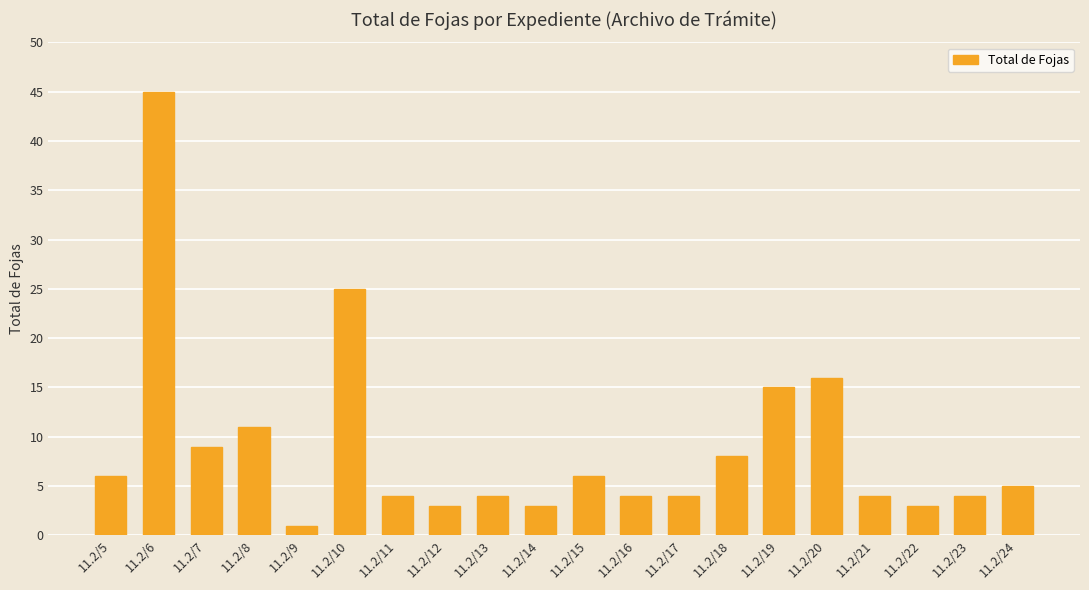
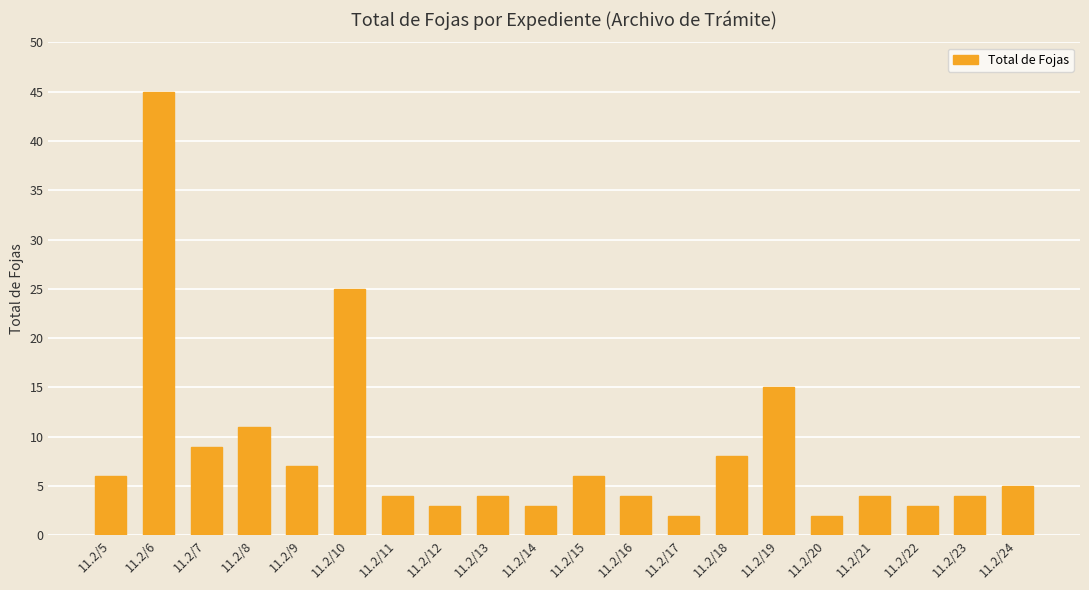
  {
    "11.2/5": 6,
    "11.2/6": 45,
    "11.2/7": 9,
    "11.2/8": 11,
-   "11.2/9": 1,
+   "11.2/9": 7,
    "11.2/10": 25,
    "11.2/11": 4,
    "11.2/12": 3,
    "11.2/13": 4,
    "11.2/14": 3,
    "11.2/15": 6,
    "11.2/16": 4,
-   "11.2/17": 4,
+   "11.2/17": 2,
    "11.2/18": 8,
    "11.2/19": 15,
-   "11.2/20": 16,
+   "11.2/20": 2,
    "11.2/21": 4,
    "11.2/22": 3,
    "11.2/23": 4,
    "11.2/24": 5
  }
